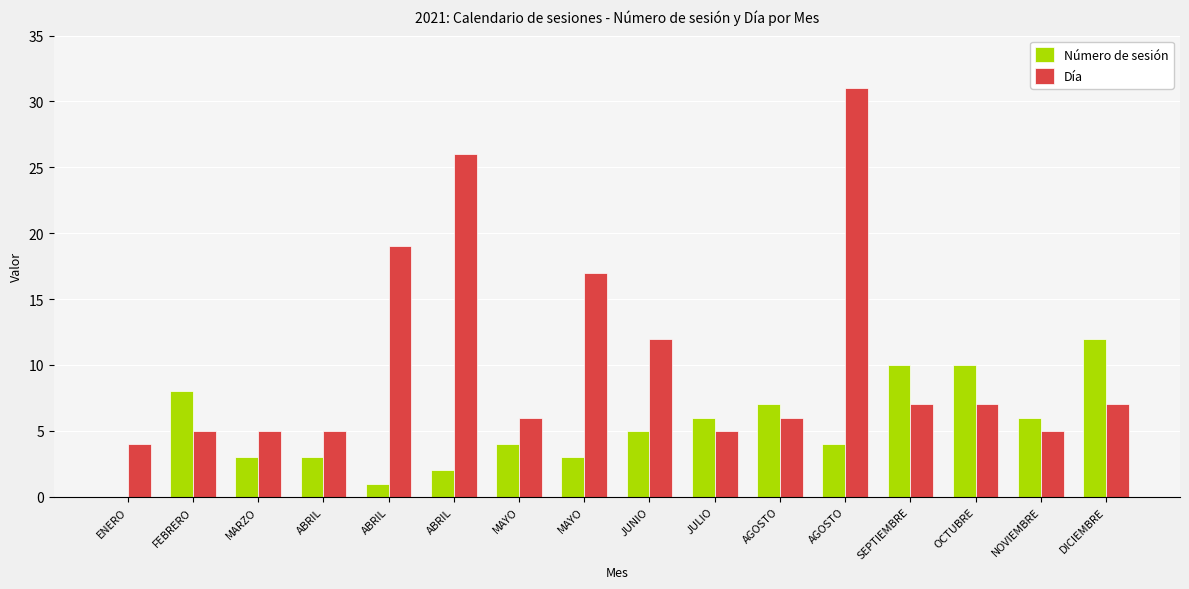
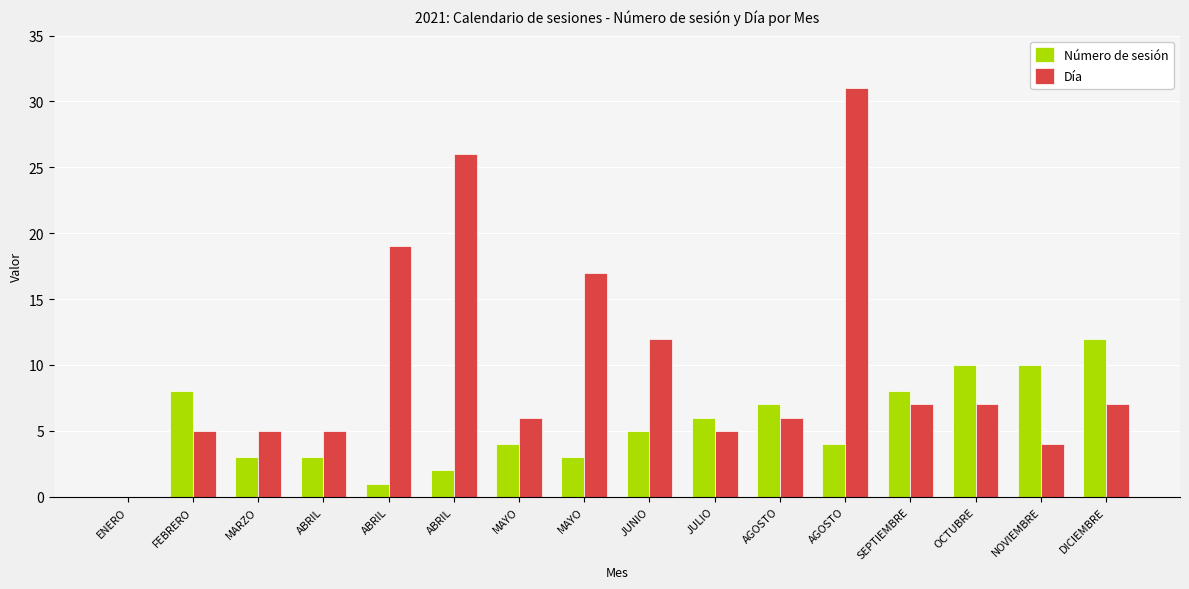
  {
    "Número de sesión": {
      "ENERO": 0,
      "FEBRERO": 8,
      "MARZO": 3,
      "JUNIO": 5,
      "JULIO": 6,
-     "SEPTIEMBRE": 10,
+     "SEPTIEMBRE": 8,
      "OCTUBRE": 10,
-     "NOVIEMBRE": 6,
+     "NOVIEMBRE": 10,
      "DICIEMBRE": 12
    },
    "Día": {
-     "ENERO": 4,
+     "ENERO": 0,
      "FEBRERO": 5,
      "MARZO": 5,
      "JUNIO": 12,
      "JULIO": 5,
      "SEPTIEMBRE": 7,
      "OCTUBRE": 7,
-     "NOVIEMBRE": 5,
+     "NOVIEMBRE": 4,
      "DICIEMBRE": 7
    }
  }
